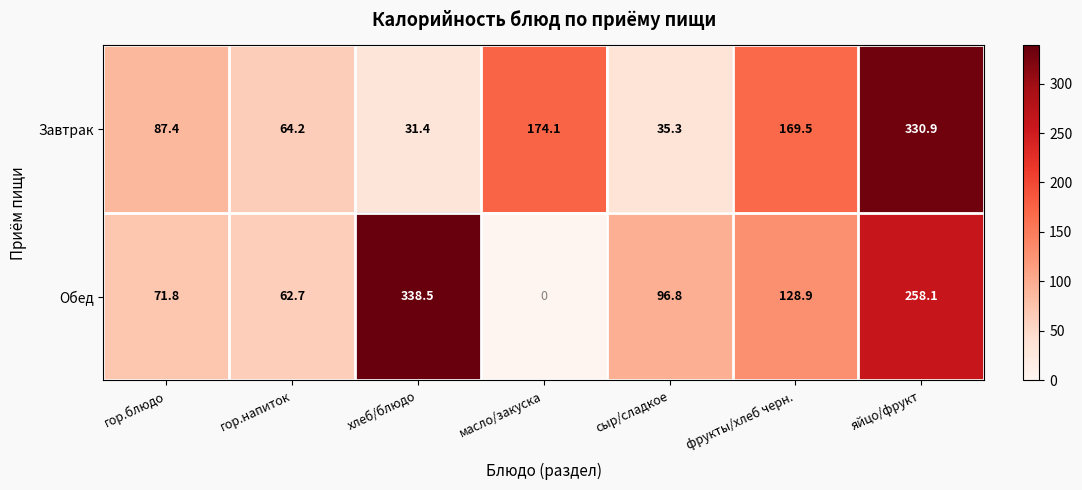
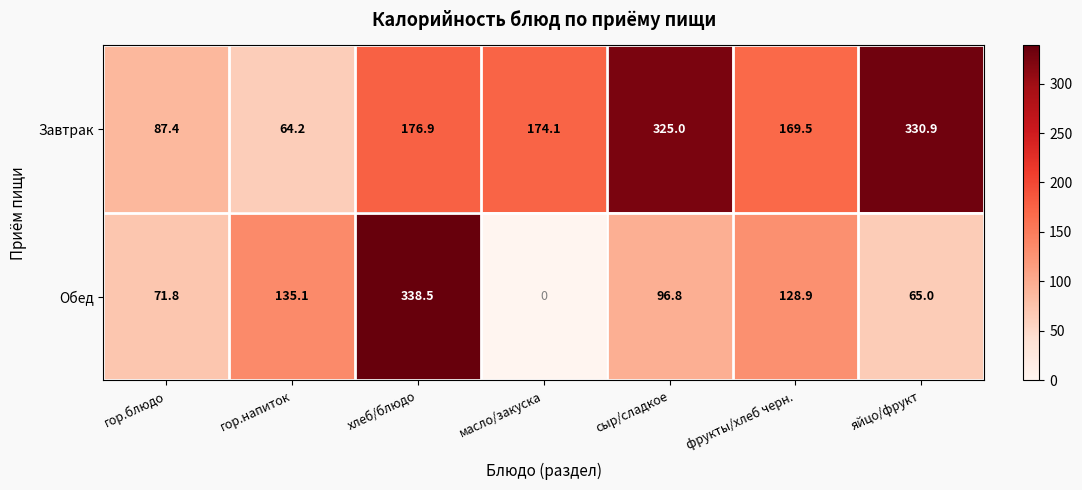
  {
    "Завтрак": {
      "гор.блюдо": 87.4,
      "гор.напиток": 64.2,
-     "хлеб/блюдо": 31.4,
+     "хлеб/блюдо": 176.9,
      "масло/закуска": 174.1,
-     "сыр/сладкое": 35.3,
+     "сыр/сладкое": 325.0,
      "фрукты/хлеб черн.": 169.5,
      "яйцо/фрукт": 330.9
    },
    "Обед": {
      "гор.блюдо": 71.8,
-     "гор.напиток": 62.7,
+     "гор.напиток": 135.1,
      "хлеб/блюдо": 338.5,
      "масло/закуска": 0,
      "сыр/сладкое": 96.8,
      "фрукты/хлеб черн.": 128.9,
-     "яйцо/фрукт": 258.1
+     "яйцо/фрукт": 65.0
    }
  }
